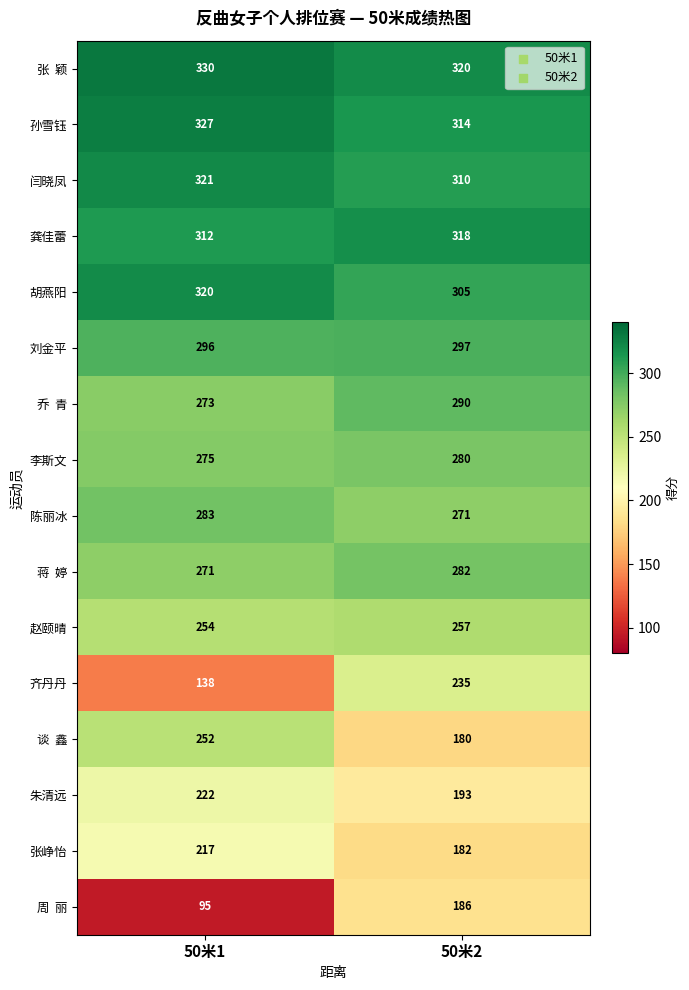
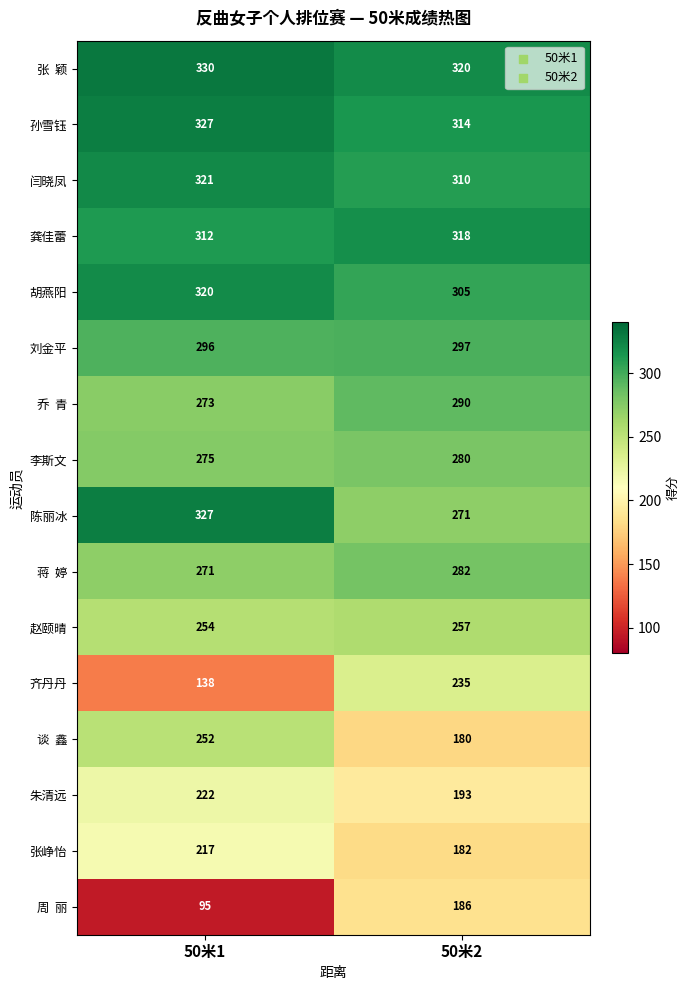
  {
    "张 颖": {
      "50米1": 330,
      "50米2": 320
    },
    "孙雪钰": {
      "50米1": 327,
      "50米2": 314
    },
    "闫晓凤": {
      "50米1": 321,
      "50米2": 310
    },
    "龚佳蕾": {
      "50米1": 312,
      "50米2": 318
    },
    "胡燕阳": {
      "50米1": 320,
      "50米2": 305
    },
    "刘金平": {
      "50米1": 296,
      "50米2": 297
    },
    "乔 青": {
      "50米1": 273,
      "50米2": 290
    },
    "李斯文": {
      "50米1": 275,
      "50米2": 280
    },
    "陈丽冰": {
-     "50米1": 283,
+     "50米1": 327,
      "50米2": 271
    },
    "蒋 婷": {
      "50米1": 271,
      "50米2": 282
    },
    "赵颐晴": {
      "50米1": 254,
      "50米2": 257
    },
    "齐丹丹": {
      "50米1": 138,
      "50米2": 235
    },
    "谈 鑫": {
      "50米1": 252,
      "50米2": 180
    },
    "朱清远": {
      "50米1": 222,
      "50米2": 193
    },
    "张峥怡": {
      "50米1": 217,
      "50米2": 182
    },
    "周 丽": {
      "50米1": 95,
      "50米2": 186
    }
  }
